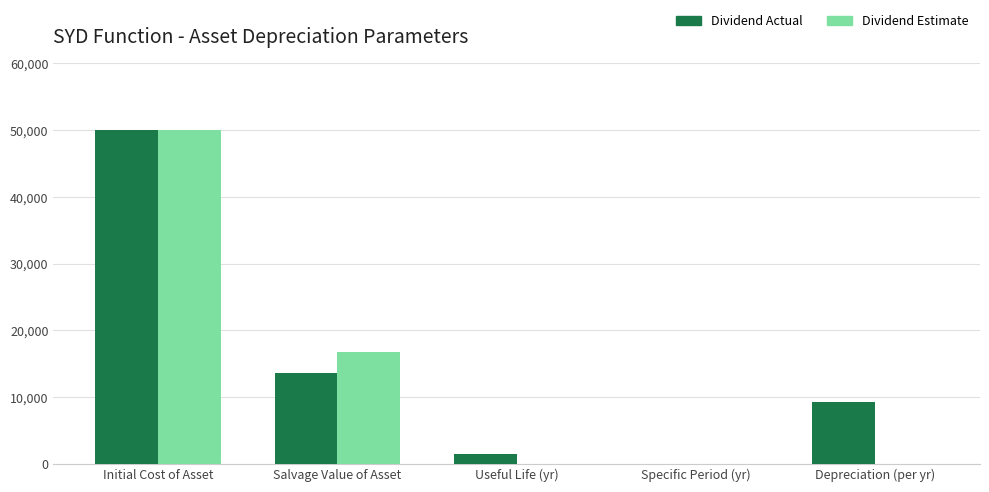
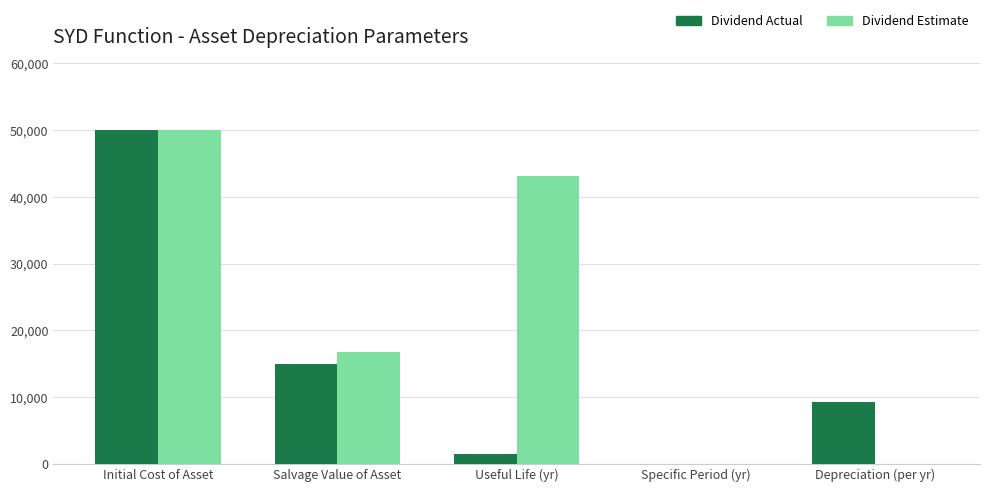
  {
    "Dividend Actual": {
      "Initial Cost of Asset": "50,000",
-     "Salvage Value of Asset": "14,000",
+     "Salvage Value of Asset": "15,000",
      "Useful Life (yr)": "2,000",
      "Depreciation (per yr)": "9,000"
    },
    "Dividend Estimate": {
      "Initial Cost of Asset": "50,000",
      "Salvage Value of Asset": "17,000",
-     "Useful Life (yr)": "0",
+     "Useful Life (yr)": "43,000",
      "Depreciation (per yr)": "0"
    }
  }
